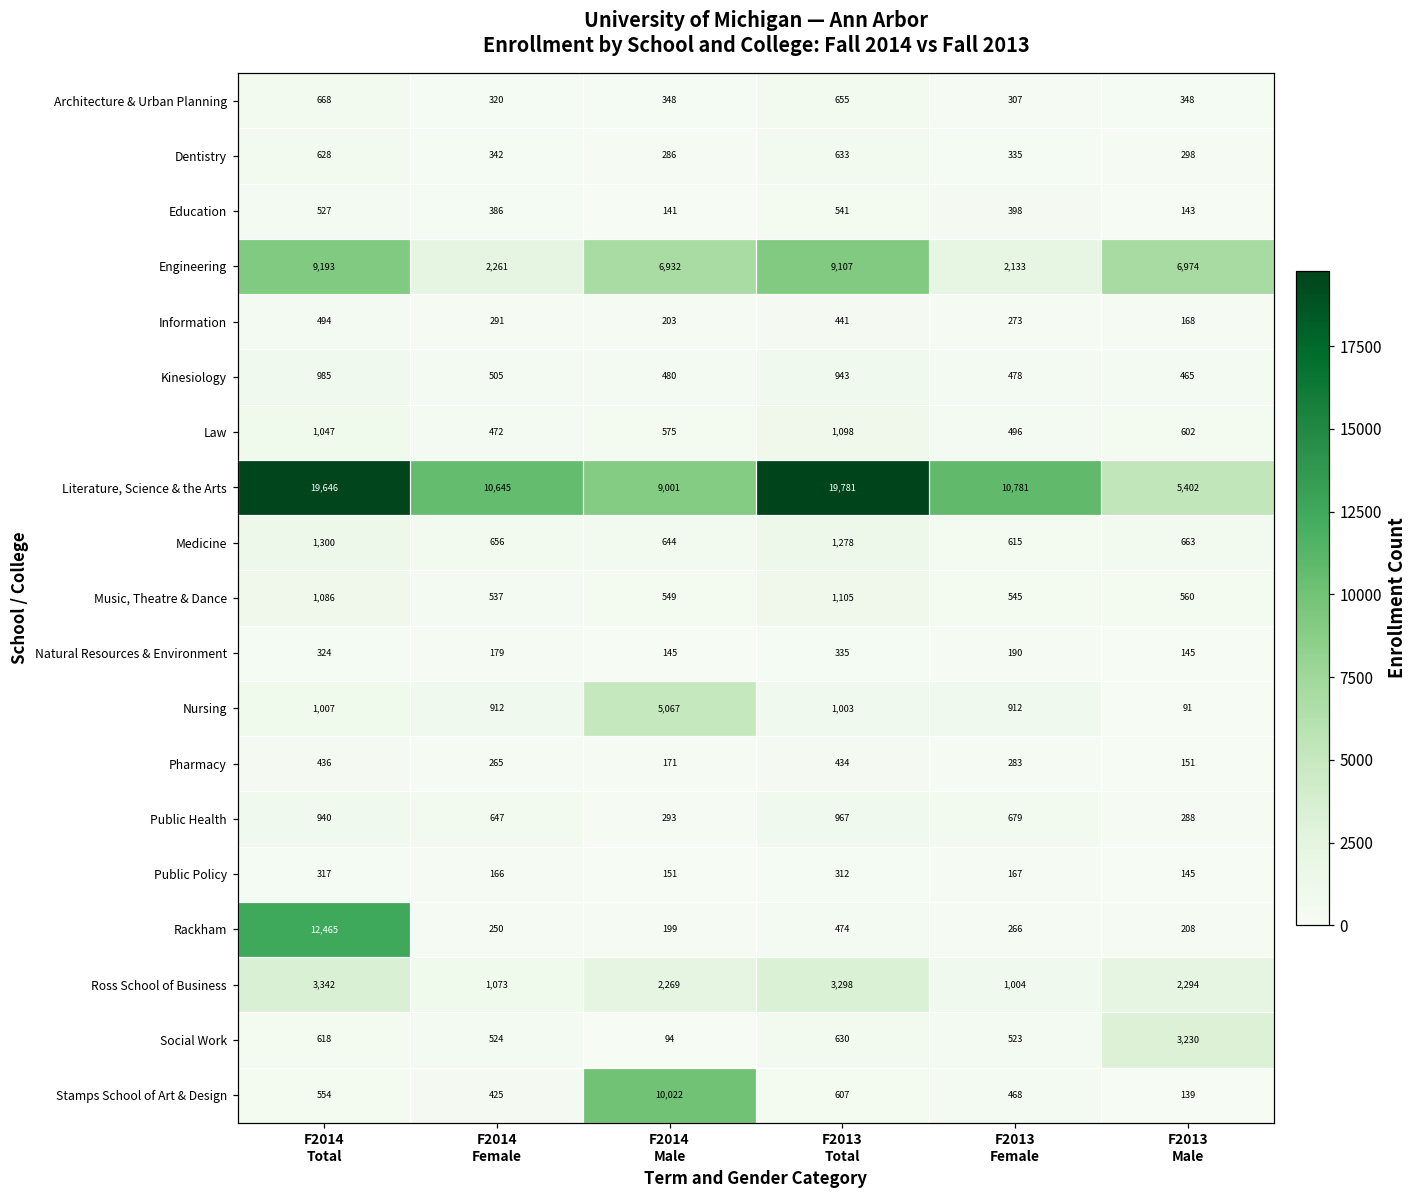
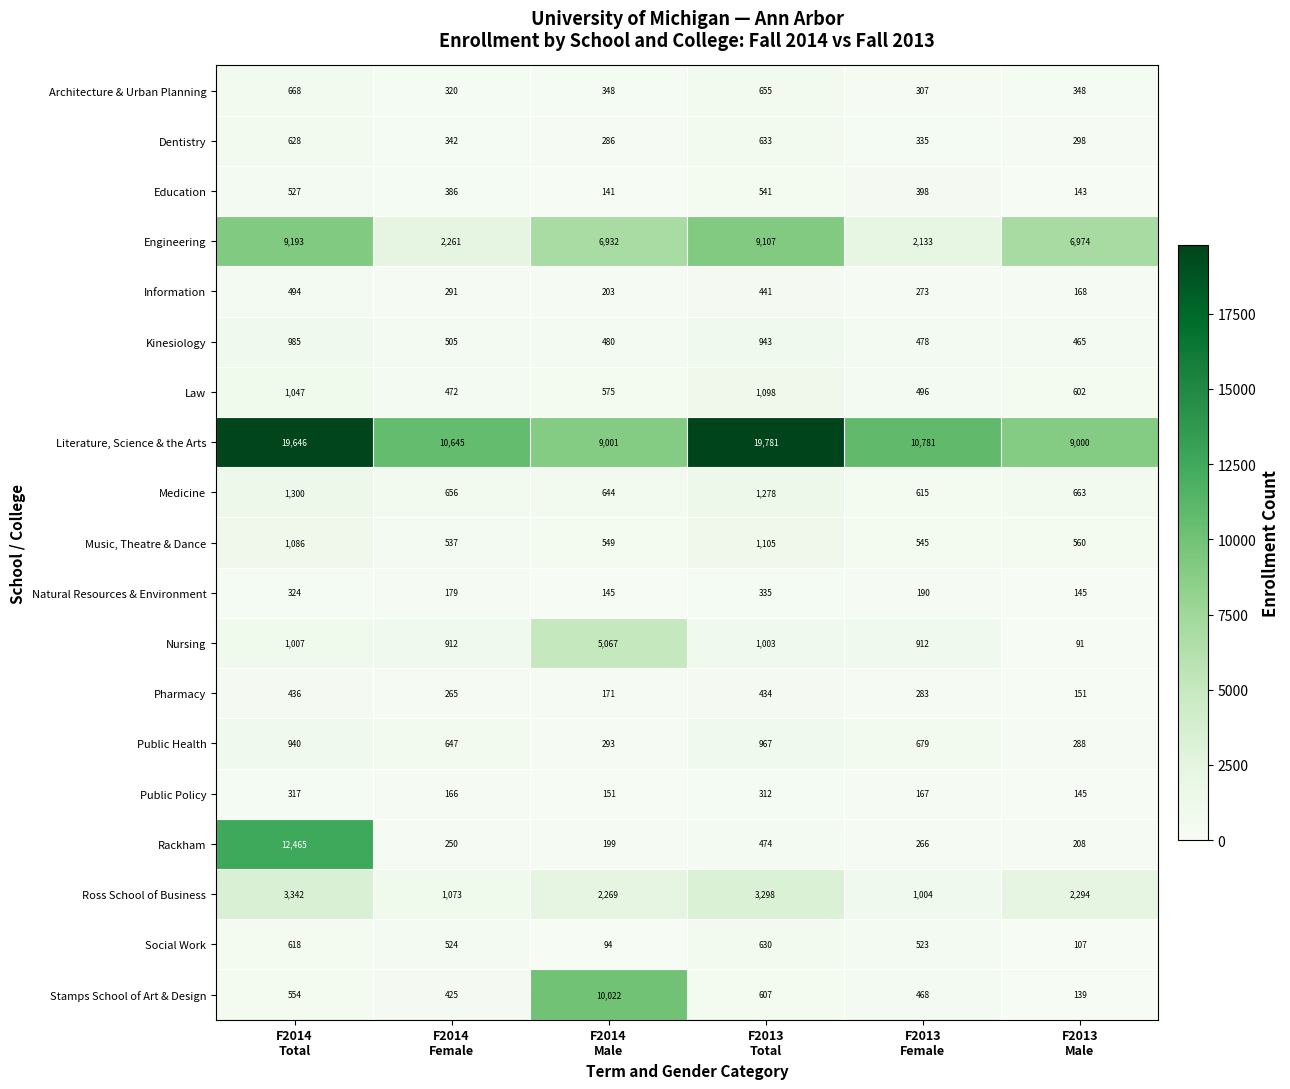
  {
    "Architecture & Urban Planning": {
      "F2014 Total": "668",
      "F2014 Female": "320",
      "F2014 Male": "348",
      "F2013 Total": "655",
      "F2013 Female": "307",
      "F2013 Male": "348"
    },
    "Dentistry": {
      "F2014 Total": "628",
      "F2014 Female": "342",
      "F2014 Male": "286",
      "F2013 Total": "633",
      "F2013 Female": "335",
      "F2013 Male": "298"
    },
    "Education": {
      "F2014 Total": "527",
      "F2014 Female": "386",
      "F2014 Male": "141",
      "F2013 Total": "541",
      "F2013 Female": "398",
      "F2013 Male": "143"
    },
    "Engineering": {
      "F2014 Total": "9,193",
      "F2014 Female": "2,261",
      "F2014 Male": "6,932",
      "F2013 Total": "9,107",
      "F2013 Female": "2,133",
      "F2013 Male": "6,974"
    },
    "Information": {
      "F2014 Total": "494",
      "F2014 Female": "291",
      "F2014 Male": "203",
      "F2013 Total": "441",
      "F2013 Female": "273",
      "F2013 Male": "168"
    },
    "Kinesiology": {
      "F2014 Total": "985",
      "F2014 Female": "505",
      "F2014 Male": "480",
      "F2013 Total": "943",
      "F2013 Female": "478",
      "F2013 Male": "465"
    },
    "Law": {
      "F2014 Total": "1,047",
      "F2014 Female": "472",
      "F2014 Male": "575",
      "F2013 Total": "1,098",
      "F2013 Female": "496",
      "F2013 Male": "602"
    },
    "Literature, Science & the Arts": {
      "F2014 Total": "19,646",
      "F2014 Female": "10,645",
      "F2014 Male": "9,001",
      "F2013 Total": "19,781",
      "F2013 Female": "10,781",
-     "F2013 Male": "5,402"
+     "F2013 Male": "9,000"
    },
    "Medicine": {
      "F2014 Total": "1,300",
      "F2014 Female": "656",
      "F2014 Male": "644",
      "F2013 Total": "1,278",
      "F2013 Female": "615",
      "F2013 Male": "663"
    },
    "Music, Theatre & Dance": {
      "F2014 Total": "1,086",
      "F2014 Female": "537",
      "F2014 Male": "549",
      "F2013 Total": "1,105",
      "F2013 Female": "545",
      "F2013 Male": "560"
    },
    "Natural Resources & Environment": {
      "F2014 Total": "324",
      "F2014 Female": "179",
      "F2014 Male": "145",
      "F2013 Total": "335",
      "F2013 Female": "190",
      "F2013 Male": "145"
    },
    "Nursing": {
      "F2014 Total": "1,007",
      "F2014 Female": "912",
      "F2014 Male": "5,067",
      "F2013 Total": "1,003",
      "F2013 Female": "912",
      "F2013 Male": "91"
    },
    "Pharmacy": {
      "F2014 Total": "436",
      "F2014 Female": "265",
      "F2014 Male": "171",
      "F2013 Total": "434",
      "F2013 Female": "283",
      "F2013 Male": "151"
    },
    "Public Health": {
      "F2014 Total": "940",
      "F2014 Female": "647",
      "F2014 Male": "293",
      "F2013 Total": "967",
      "F2013 Female": "679",
      "F2013 Male": "288"
    },
    "Public Policy": {
      "F2014 Total": "317",
      "F2014 Female": "166",
      "F2014 Male": "151",
      "F2013 Total": "312",
      "F2013 Female": "167",
      "F2013 Male": "145"
    },
    "Rackham": {
      "F2014 Total": "12,465",
      "F2014 Female": "250",
      "F2014 Male": "199",
      "F2013 Total": "474",
      "F2013 Female": "266",
      "F2013 Male": "208"
    },
    "Ross School of Business": {
      "F2014 Total": "3,342",
      "F2014 Female": "1,073",
      "F2014 Male": "2,269",
      "F2013 Total": "3,298",
      "F2013 Female": "1,004",
      "F2013 Male": "2,294"
    },
    "Social Work": {
      "F2014 Total": "618",
      "F2014 Female": "524",
      "F2014 Male": "94",
      "F2013 Total": "630",
      "F2013 Female": "523",
-     "F2013 Male": "3,230"
+     "F2013 Male": "107"
    },
    "Stamps School of Art & Design": {
      "F2014 Total": "554",
      "F2014 Female": "425",
      "F2014 Male": "10,022",
      "F2013 Total": "607",
      "F2013 Female": "468",
      "F2013 Male": "139"
    }
  }
